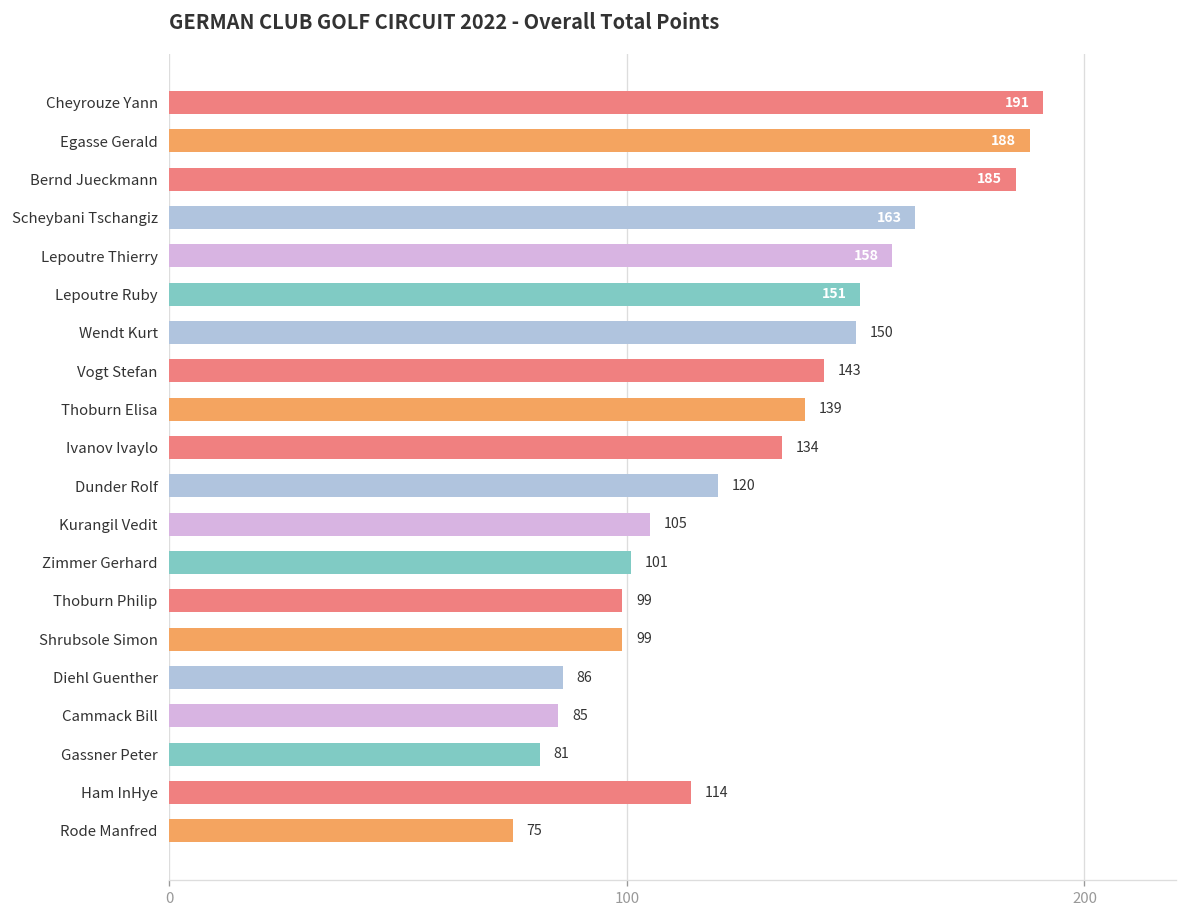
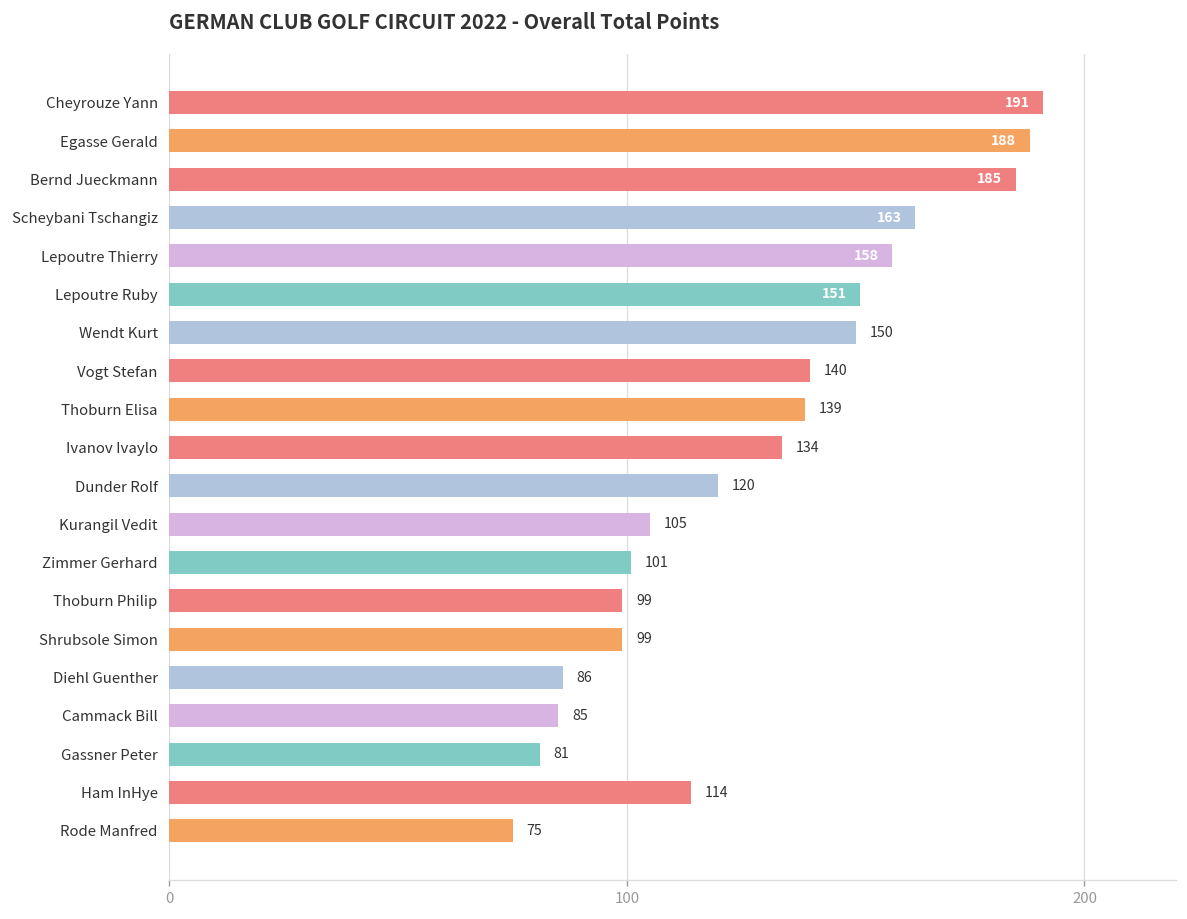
  {
    "Cheyrouze Yann": 191,
    "Egasse Gerald": 188,
    "Bernd Jueckmann": 185,
    "Scheybani Tschangiz": 163,
    "Lepoutre Thierry": 158,
    "Lepoutre Ruby": 151,
    "Wendt Kurt": 150,
-   "Vogt Stefan": 143,
+   "Vogt Stefan": 140,
    "Thoburn Elisa": 139,
    "Ivanov Ivaylo": 134,
    "Dunder Rolf": 120,
    "Kurangil Vedit": 105,
    "Zimmer Gerhard": 101,
    "Thoburn Philip": 99,
    "Shrubsole Simon": 99,
    "Diehl Guenther": 86,
    "Cammack Bill": 85,
    "Gassner Peter": 81,
    "Ham InHye": 114,
    "Rode Manfred": 75
  }
